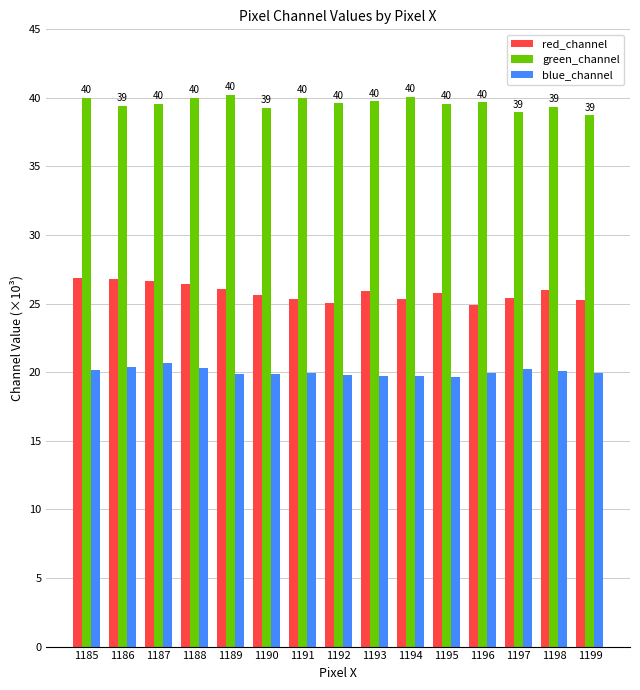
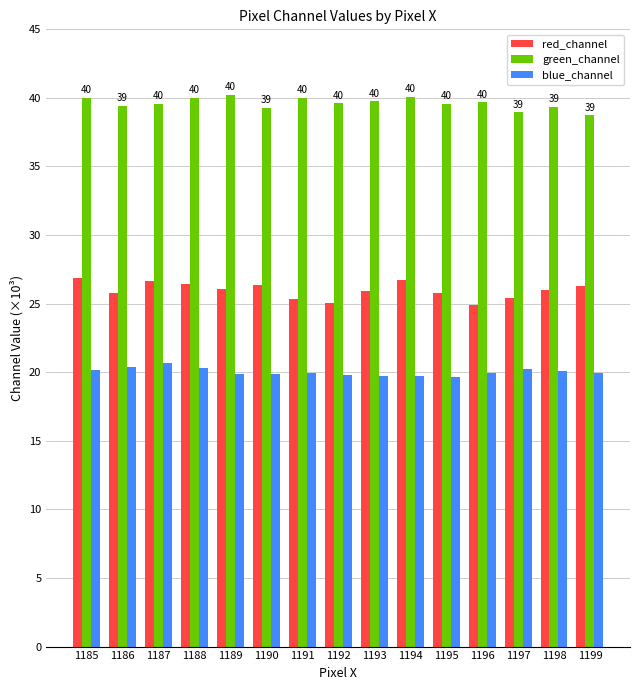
  {
    "red_channel": {
      "1185": 26.9,
-     "1186": 26.8,
+     "1186": 25.8,
      "1187": 26.6,
      "1188": 26.5,
      "1189": 26.1,
-     "1190": 25.6,
+     "1190": 26.3,
      "1191": 25.3,
      "1192": 25.1,
      "1193": 25.9,
-     "1194": 25.4,
+     "1194": 26.7,
      "1195": 25.8,
      "1196": 24.9,
      "1197": 25.4,
      "1198": 26.0,
-     "1199": 25.3
+     "1199": 26.3
    },
    "green_channel": {
      "1185": 40,
      "1186": 39,
      "1187": 40,
      "1188": 40,
      "1189": 40,
      "1190": 39,
      "1191": 40,
      "1192": 40,
      "1193": 40,
      "1194": 40,
      "1195": 40,
      "1196": 40,
      "1197": 39,
      "1198": 39,
      "1199": 39
    },
    "blue_channel": {
      "1185": 20.2,
      "1186": 20.4,
      "1187": 20.7,
      "1188": 20.3,
      "1189": 19.9,
      "1190": 19.9,
      "1191": 19.9,
      "1192": 19.8,
      "1193": 19.7,
      "1194": 19.7,
      "1195": 19.7,
      "1196": 20.0,
      "1197": 20.2,
      "1198": 20.1,
      "1199": 20.0
    }
  }
